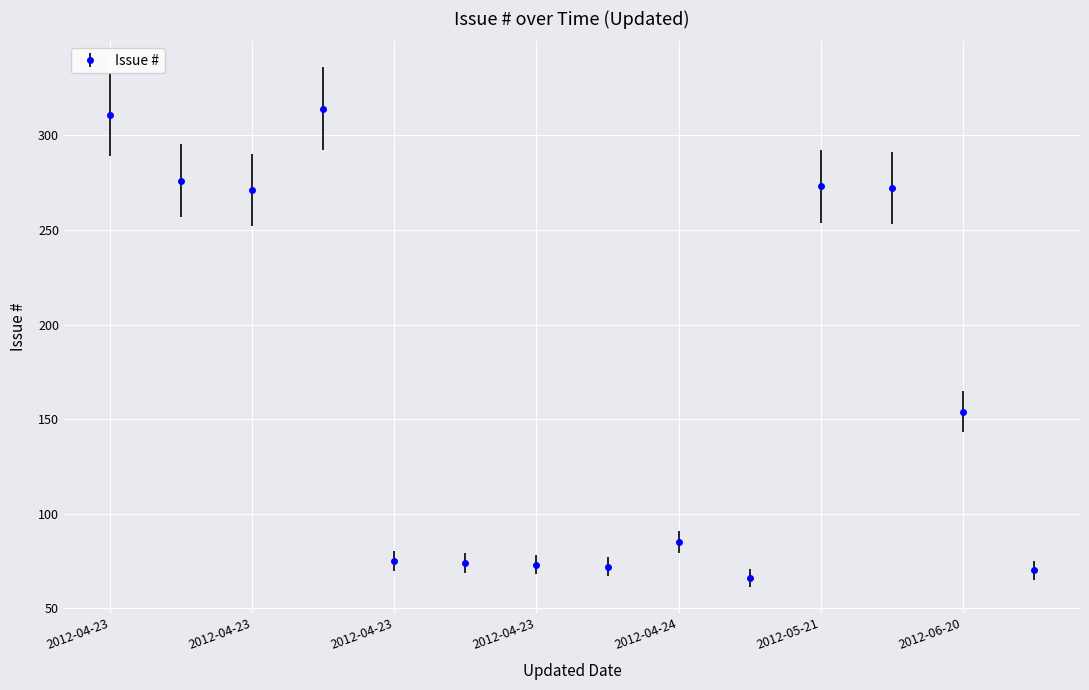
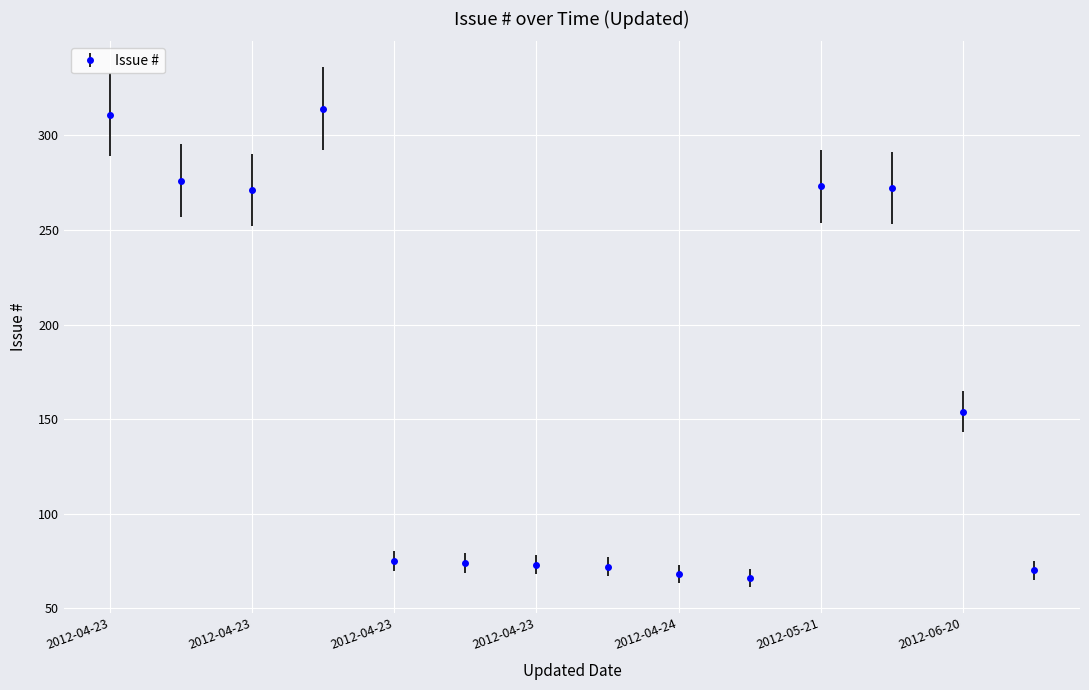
  {
-   "2012-04-24": 85,
+   "2012-04-24": 68,
    "2012-05-21": 273,
    "2012-06-20": 154
  }
